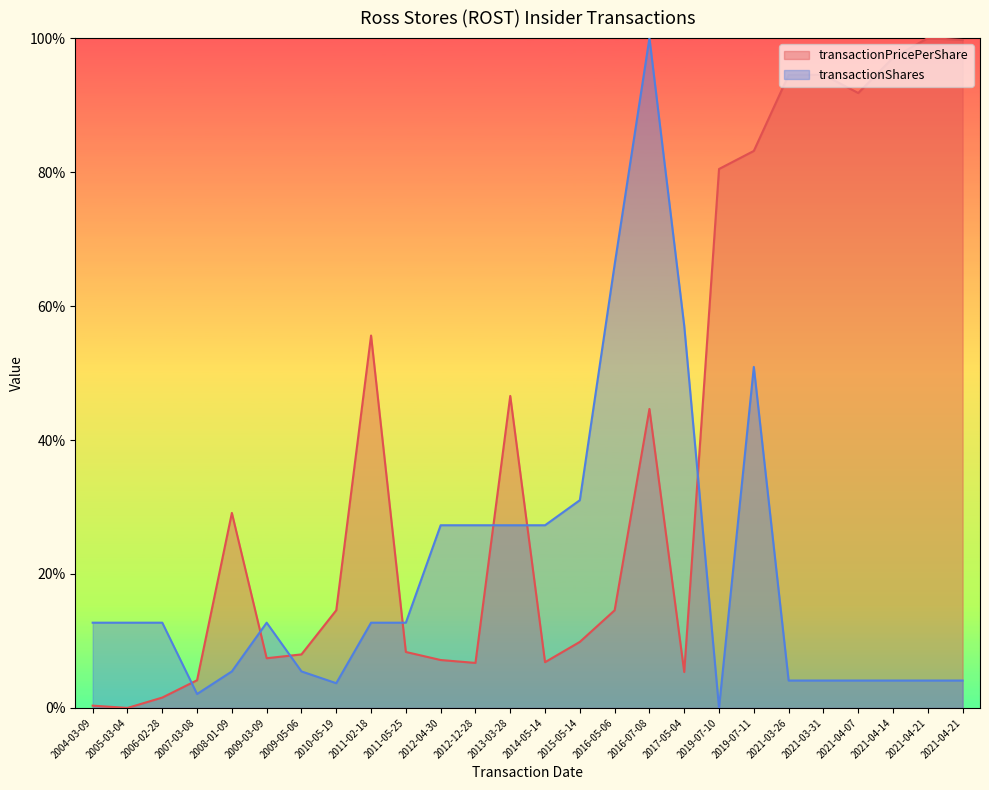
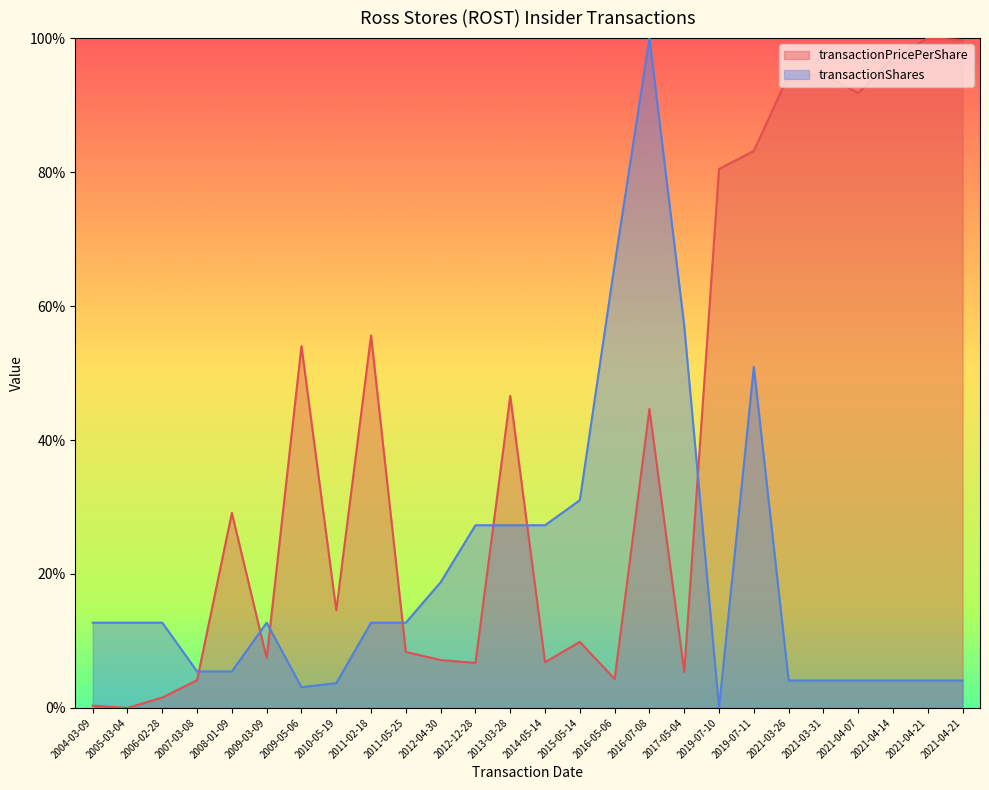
  {
    "transactionPricePerShare": {
      "2004-03-09": "0%",
      "2005-03-04": "0%",
      "2006-02-28": "2%",
      "2007-03-08": "4%",
      "2008-01-09": "29%",
      "2009-03-09": "7%",
-     "2009-05-06": "8%",
+     "2009-05-06": "54%",
      "2010-05-19": "15%",
      "2011-02-18": "56%",
      "2011-05-25": "8%",
      "2012-04-30": "7%",
      "2012-12-28": "7%",
      "2013-03-28": "47%",
      "2014-05-14": "7%",
      "2015-05-14": "10%",
-     "2016-05-06": "15%",
+     "2016-05-06": "4%",
      "2016-07-08": "45%",
      "2017-05-04": "5%",
      "2019-07-10": "80%",
      "2019-07-11": "83%",
      "2021-04-07": "92%"
    },
    "transactionShares": {
      "2004-03-09": "13%",
      "2005-03-04": "13%",
      "2006-02-28": "13%",
-     "2007-03-08": "2%",
+     "2007-03-08": "5%",
      "2008-01-09": "5%",
      "2009-03-09": "13%",
-     "2009-05-06": "5%",
+     "2009-05-06": "3%",
      "2010-05-19": "4%",
      "2011-02-18": "13%",
      "2011-05-25": "13%",
-     "2012-04-30": "27%",
+     "2012-04-30": "19%",
      "2012-12-28": "27%",
      "2013-03-28": "27%",
      "2014-05-14": "27%",
      "2015-05-14": "31%",
      "2016-05-06": "66%",
      "2016-07-08": "100%",
      "2017-05-04": "57%",
      "2019-07-10": "0%",
      "2019-07-11": "51%",
      "2021-03-26": "4%",
      "2021-03-31": "4%",
      "2021-04-07": "4%",
      "2021-04-14": "4%"
    }
  }
